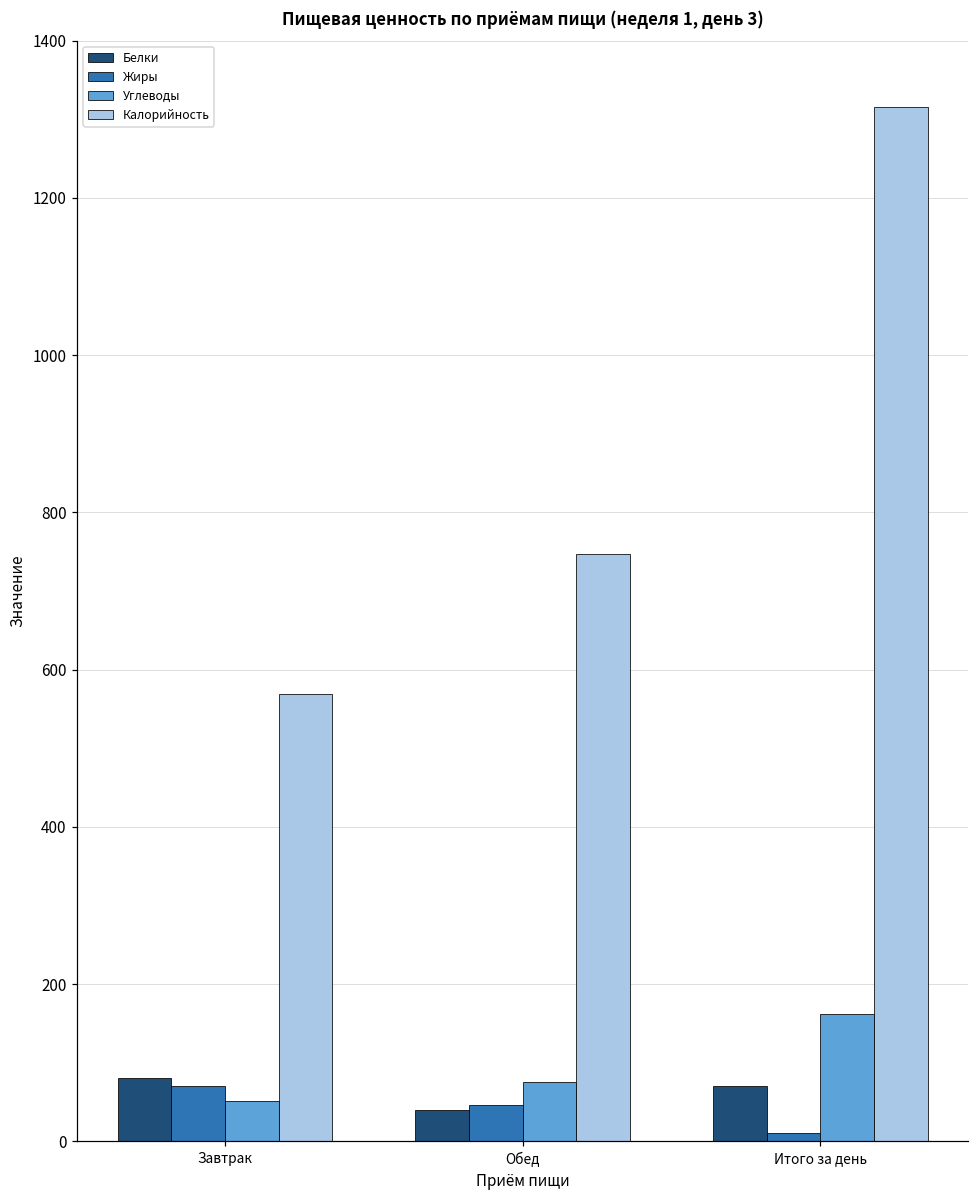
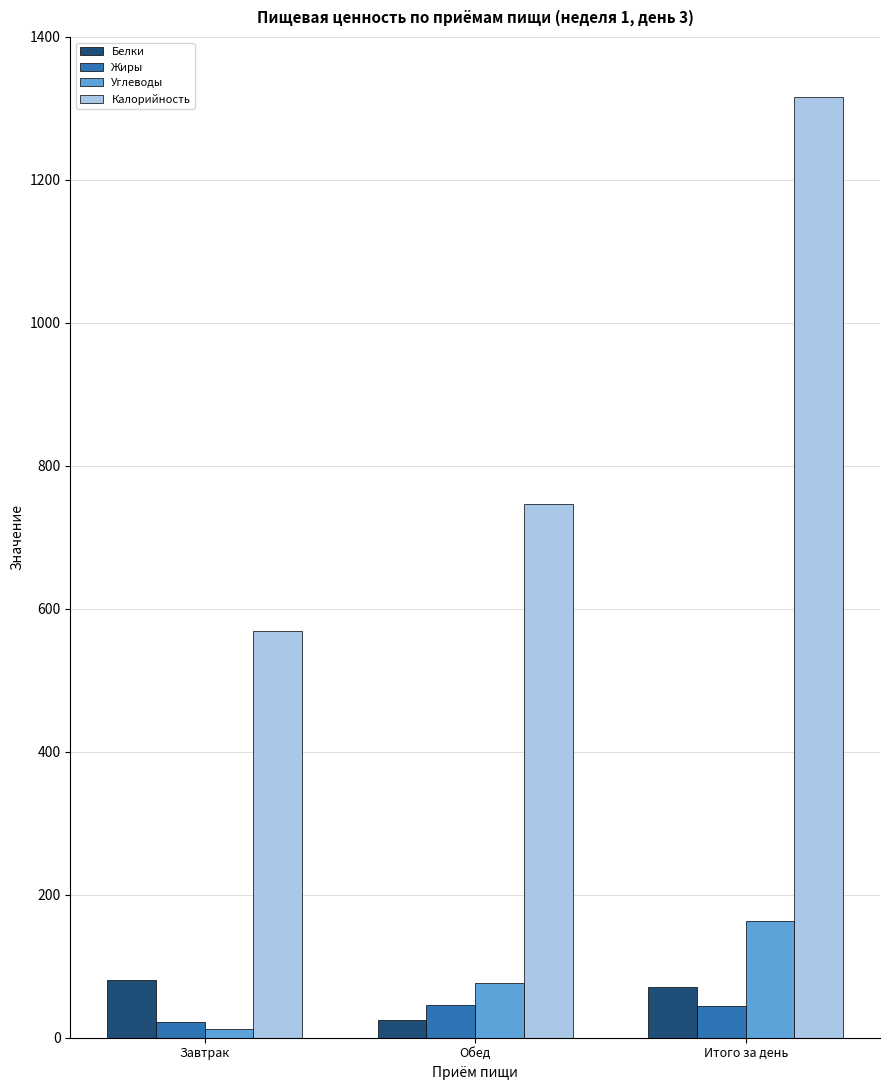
  {
    "Белки": {
      "Завтрак": 80,
-     "Обед": 40,
+     "Обед": 30,
      "Итого за день": 70
    },
    "Жиры": {
-     "Завтрак": 70,
+     "Завтрак": 20,
      "Обед": 50,
-     "Итого за день": 10
+     "Итого за день": 40
    },
    "Углеводы": {
-     "Завтрак": 50,
+     "Завтрак": 10,
      "Обед": 80,
      "Итого за день": 160
    },
    "Калорийность": {
      "Завтрак": 570,
      "Обед": 750,
      "Итого за день": 1320
    }
  }
